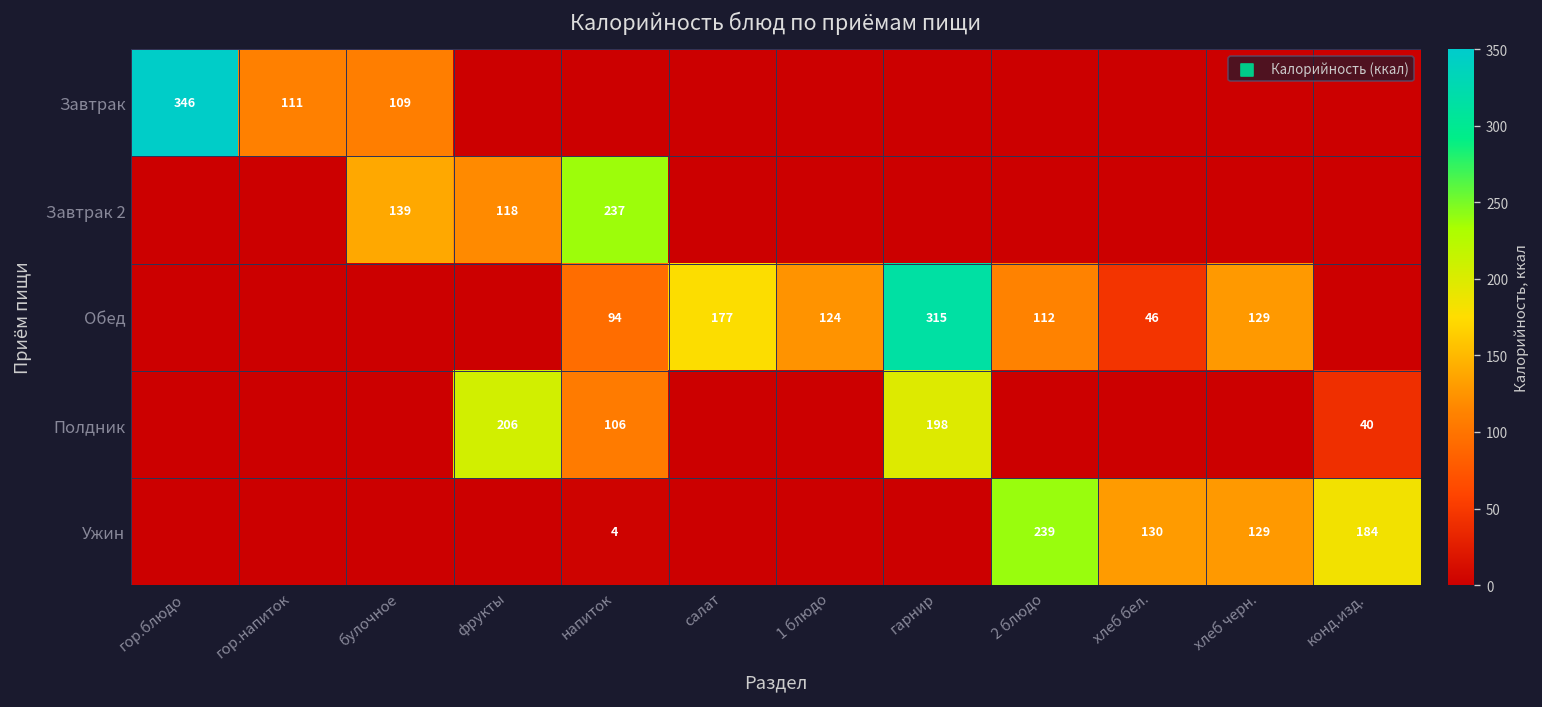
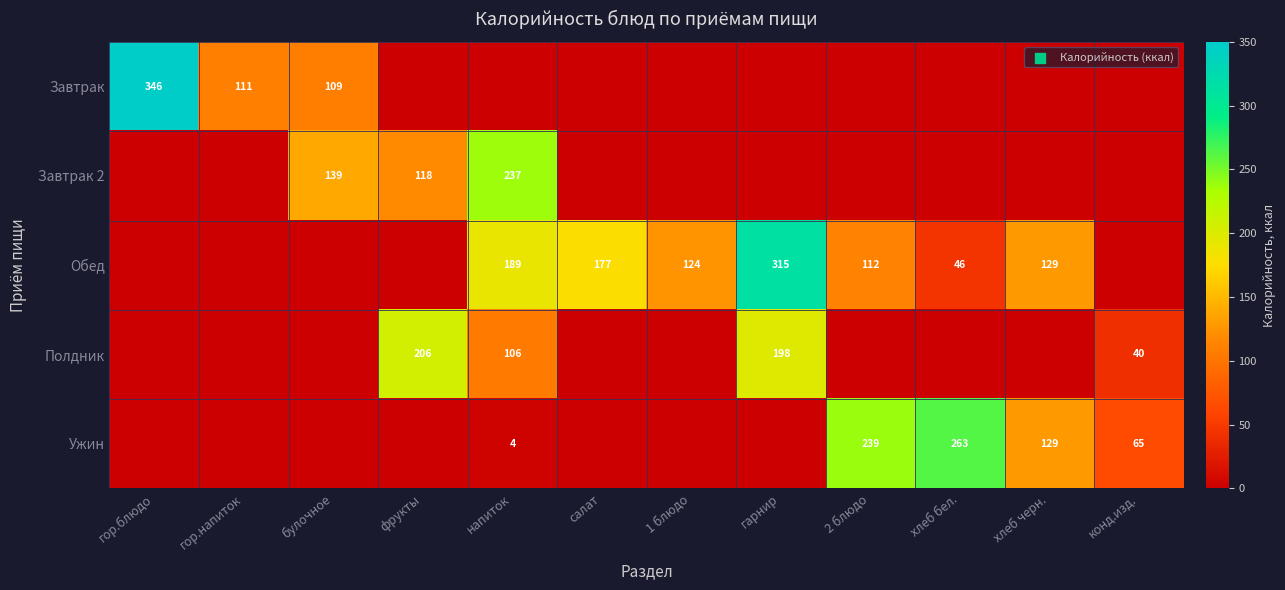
  {
    "Завтрак": {
      "гор.блюдо": 346,
      "гор.напиток": 111,
      "булочное": 109
    },
    "Завтрак 2": {
      "булочное": 139,
      "фрукты": 118,
      "напиток": 237
    },
    "Обед": {
-     "напиток": 94,
+     "напиток": 189,
      "салат": 177,
      "1 блюдо": 124,
      "гарнир": 315,
      "2 блюдо": 112,
      "хлеб бел.": 46,
      "хлеб черн.": 129
    },
    "Полдник": {
      "фрукты": 206,
      "напиток": 106,
      "гарнир": 198,
      "конд.изд.": 40
    },
    "Ужин": {
      "напиток": 4,
      "2 блюдо": 239,
-     "хлеб бел.": 130,
+     "хлеб бел.": 263,
      "хлеб черн.": 129,
-     "конд.изд.": 184
+     "конд.изд.": 65
    }
  }
